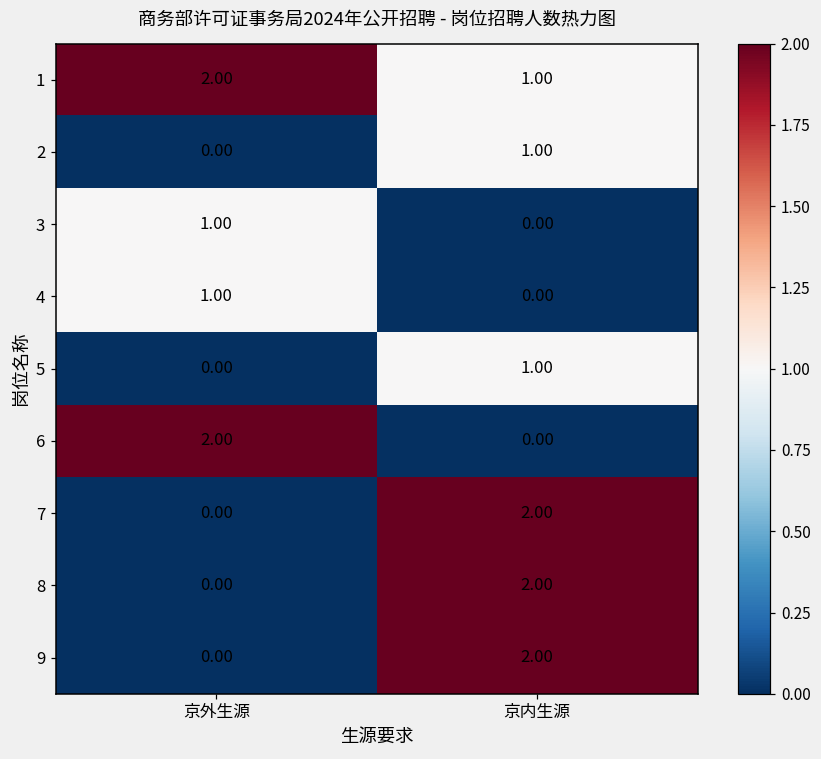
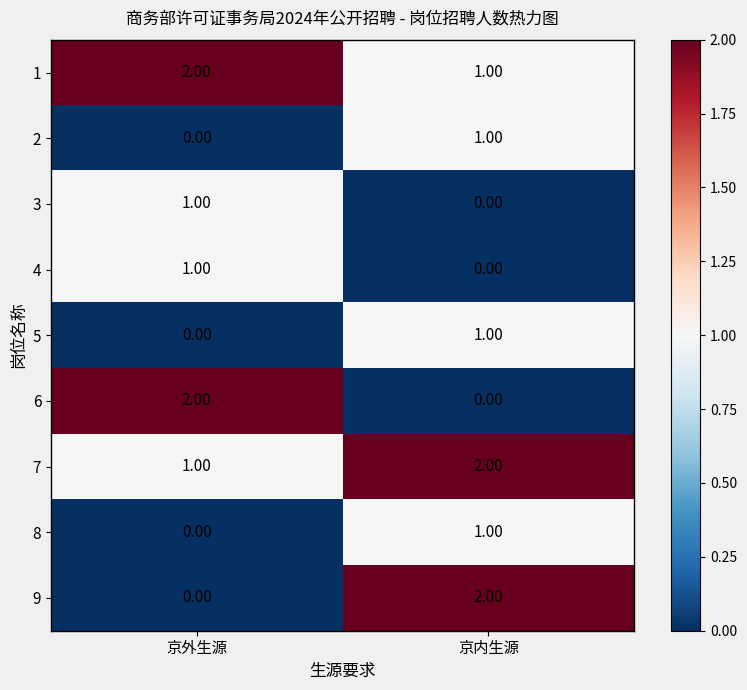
  {
    "1": {
      "京外生源": 2.00,
      "京内生源": 1.00
    },
    "2": {
      "京外生源": 0.00,
      "京内生源": 1.00
    },
    "3": {
      "京外生源": 1.00,
      "京内生源": 0.00
    },
    "4": {
      "京外生源": 1.00,
      "京内生源": 0.00
    },
    "5": {
      "京外生源": 0.00,
      "京内生源": 1.00
    },
    "6": {
      "京外生源": 2.00,
      "京内生源": 0.00
    },
    "7": {
-     "京外生源": 0.00,
+     "京外生源": 1.00,
      "京内生源": 2.00
    },
    "8": {
      "京外生源": 0.00,
-     "京内生源": 2.00
+     "京内生源": 1.00
    },
    "9": {
      "京外生源": 0.00,
      "京内生源": 2.00
    }
  }
